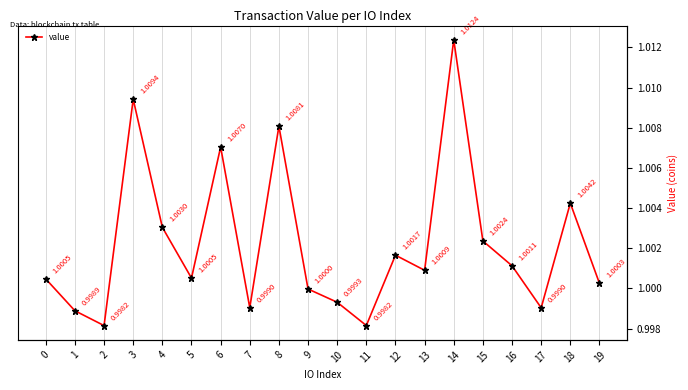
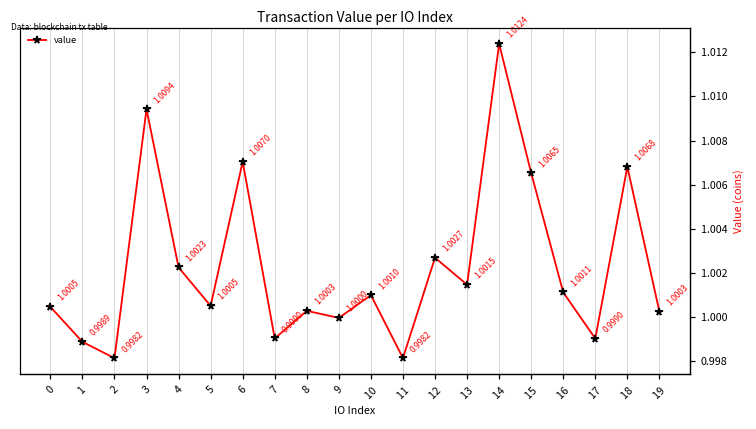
  {
    "0": 1.0005,
    "1": 0.9989,
    "2": 0.9982,
    "3": 1.0094,
-   "4": 1.0030,
+   "4": 1.0023,
    "5": 1.0005,
    "6": 1.0070,
-   "8": 1.0081,
-   "10": 0.9993,
+   "8": 1.0003,
+   "10": 1.0010,
    "11": 0.9982,
-   "12": 1.0017,
-   "13": 1.0009,
+   "12": 1.0027,
+   "13": 1.0015,
    "14": 1.0124,
-   "15": 1.0024,
+   "15": 1.0065,
    "16": 1.0011,
    "17": 0.9990,
-   "18": 1.0042,
+   "18": 1.0068,
    "19": 1.0003
  }
